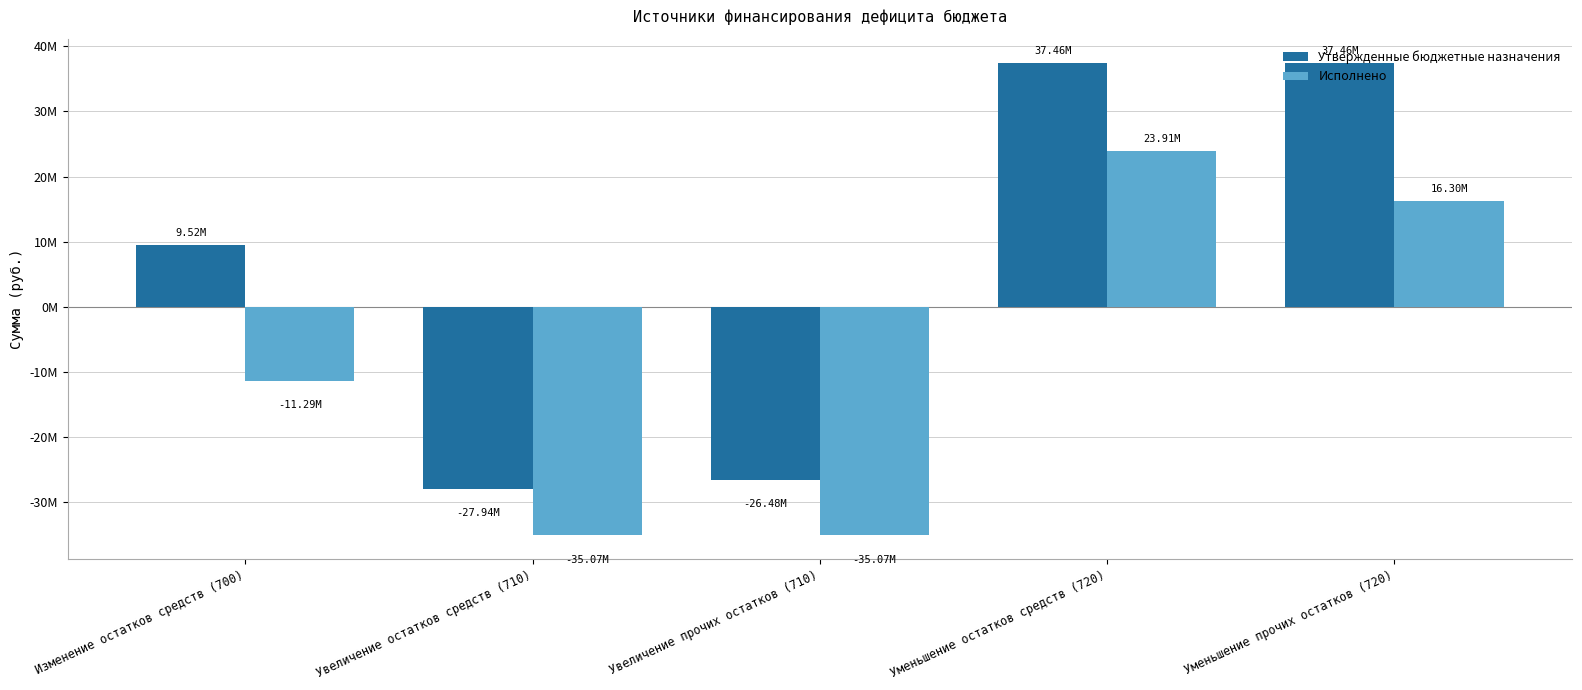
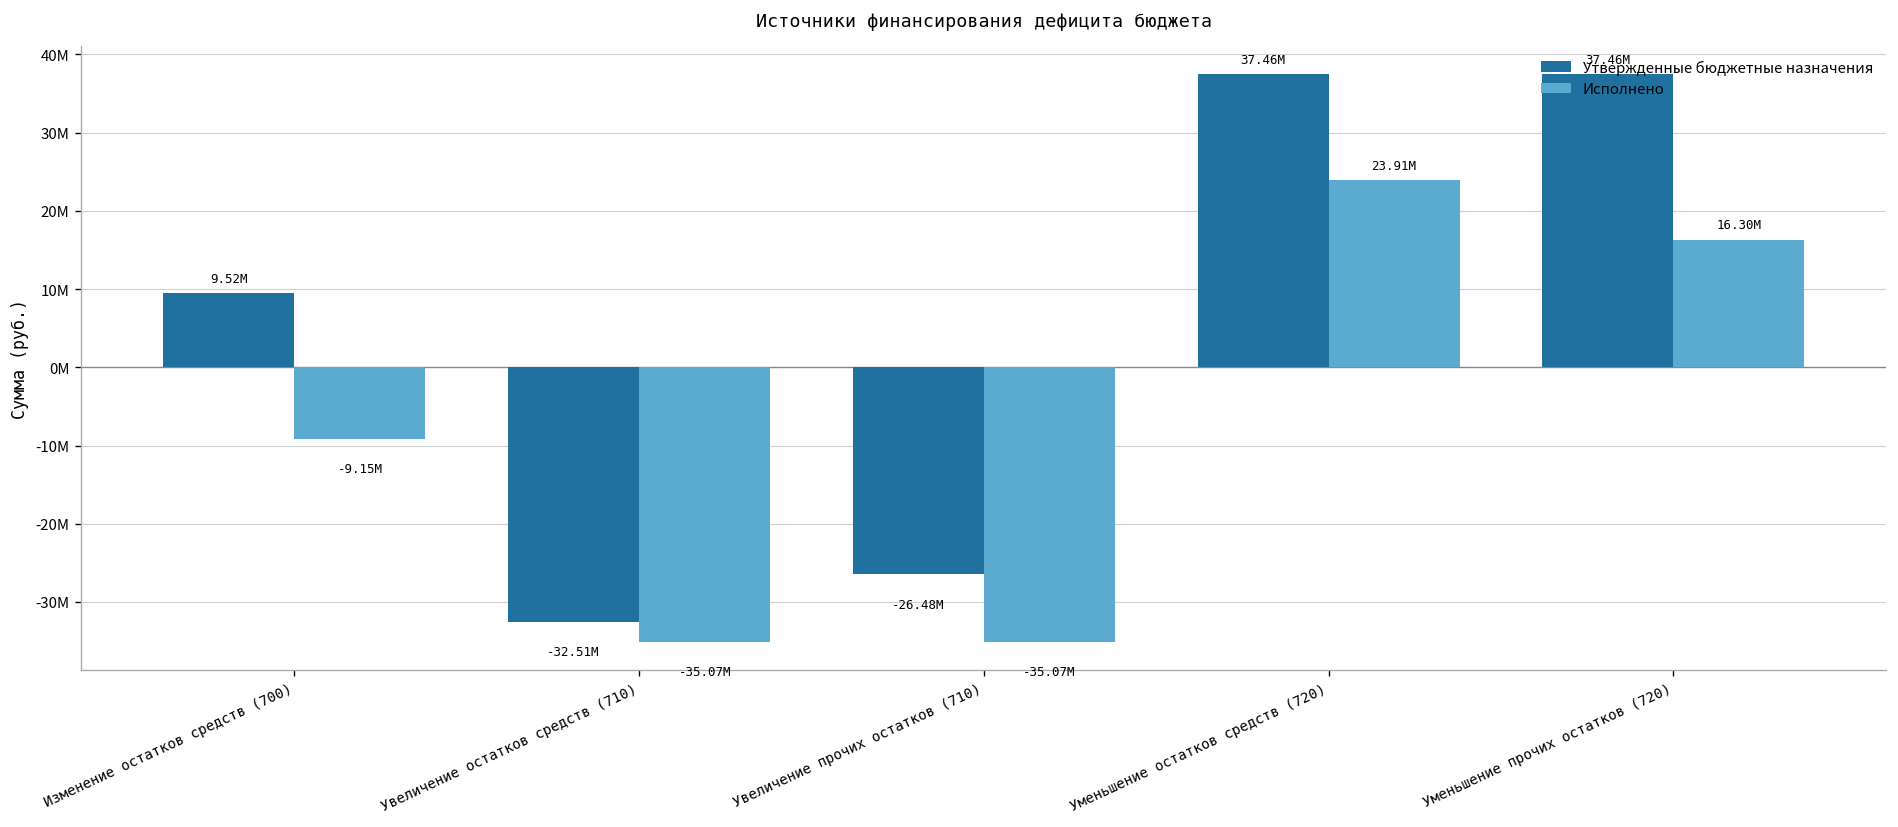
  {
    "Утвержденные бюджетные назначения": {
      "Изменение остатков средств (700)": "9.52M",
-     "Увеличение остатков средств (710)": "-27.94M",
+     "Увеличение остатков средств (710)": "-32.51M",
      "Увеличение прочих остатков (710)": "-26.48M",
      "Уменьшение остатков средств (720)": "37.46M",
      "Уменьшение прочих остатков (720)": "37.46M"
    },
    "Исполнено": {
-     "Изменение остатков средств (700)": "-11.29M",
+     "Изменение остатков средств (700)": "-9.15M",
      "Увеличение остатков средств (710)": "-35.07M",
      "Увеличение прочих остатков (710)": "-35.07M",
      "Уменьшение остатков средств (720)": "23.91M",
      "Уменьшение прочих остатков (720)": "16.30M"
    }
  }
